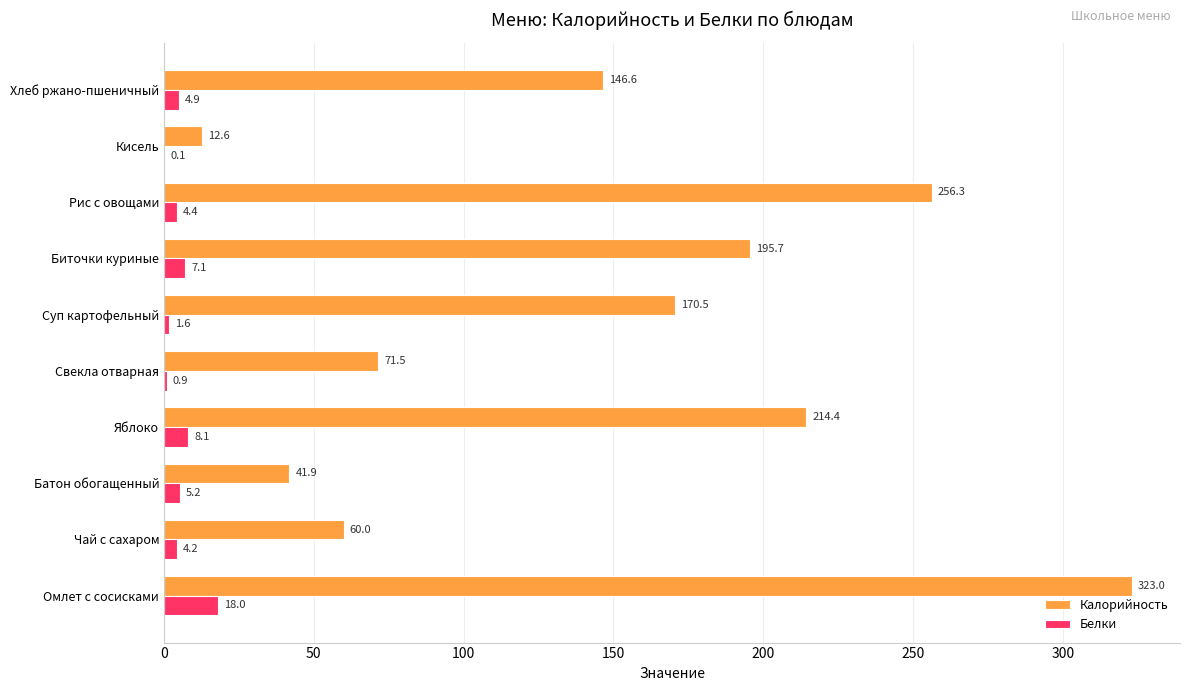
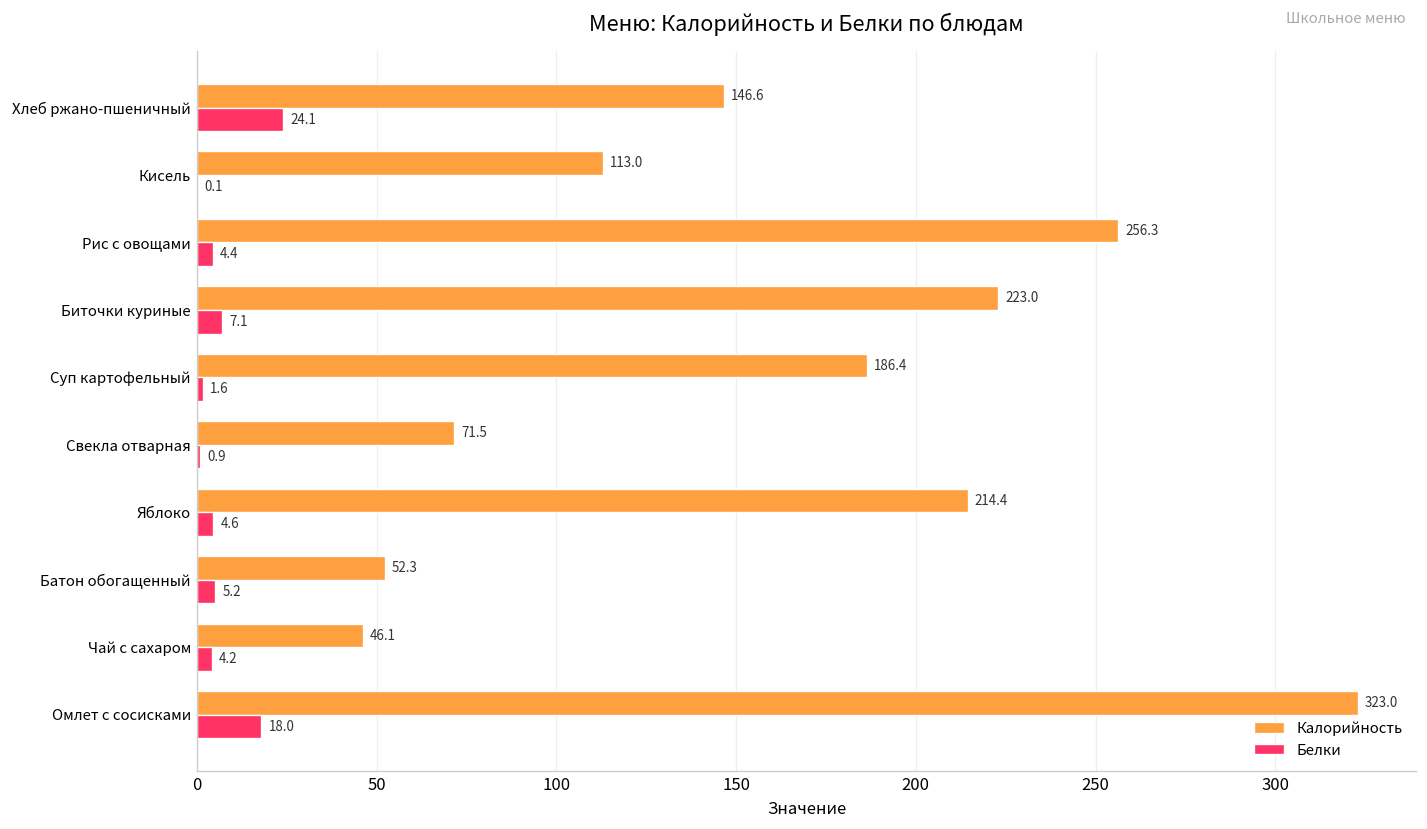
  {
    "Калорийность": {
      "Хлеб ржано-пшеничный": 146.6,
-     "Кисель": 12.6,
+     "Кисель": 113.0,
      "Рис с овощами": 256.3,
-     "Биточки куриные": 195.7,
-     "Суп картофельный": 170.5,
+     "Биточки куриные": 223.0,
+     "Суп картофельный": 186.4,
      "Свекла отварная": 71.5,
      "Яблоко": 214.4,
-     "Батон обогащенный": 41.9,
-     "Чай с сахаром": 60.0,
+     "Батон обогащенный": 52.3,
+     "Чай с сахаром": 46.1,
      "Омлет с сосисками": 323.0
    },
    "Белки": {
-     "Хлеб ржано-пшеничный": 4.9,
+     "Хлеб ржано-пшеничный": 24.1,
      "Кисель": 0.1,
      "Рис с овощами": 4.4,
      "Биточки куриные": 7.1,
      "Суп картофельный": 1.6,
      "Свекла отварная": 0.9,
-     "Яблоко": 8.1,
+     "Яблоко": 4.6,
      "Батон обогащенный": 5.2,
      "Чай с сахаром": 4.2,
      "Омлет с сосисками": 18.0
    }
  }
